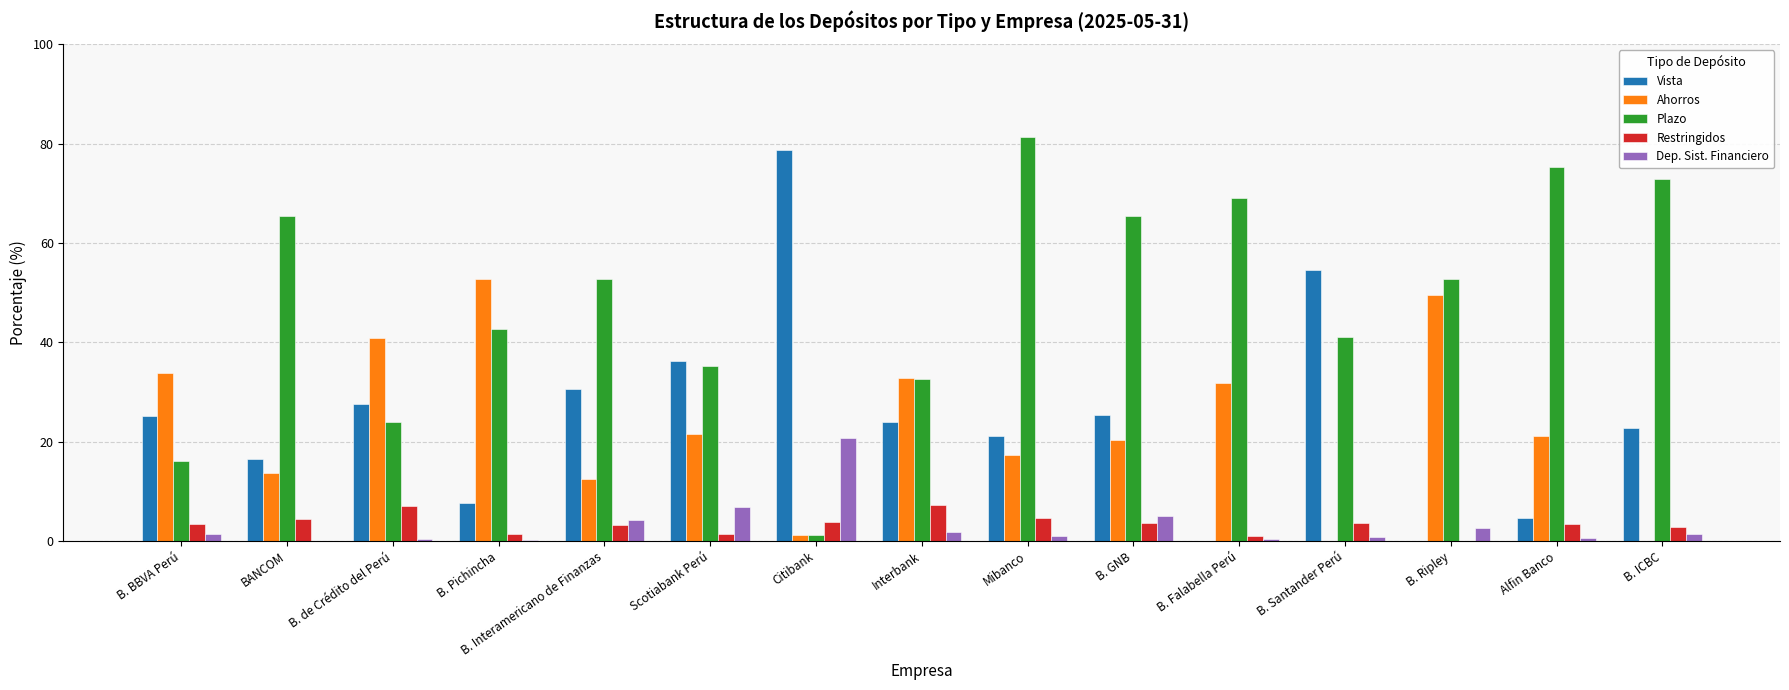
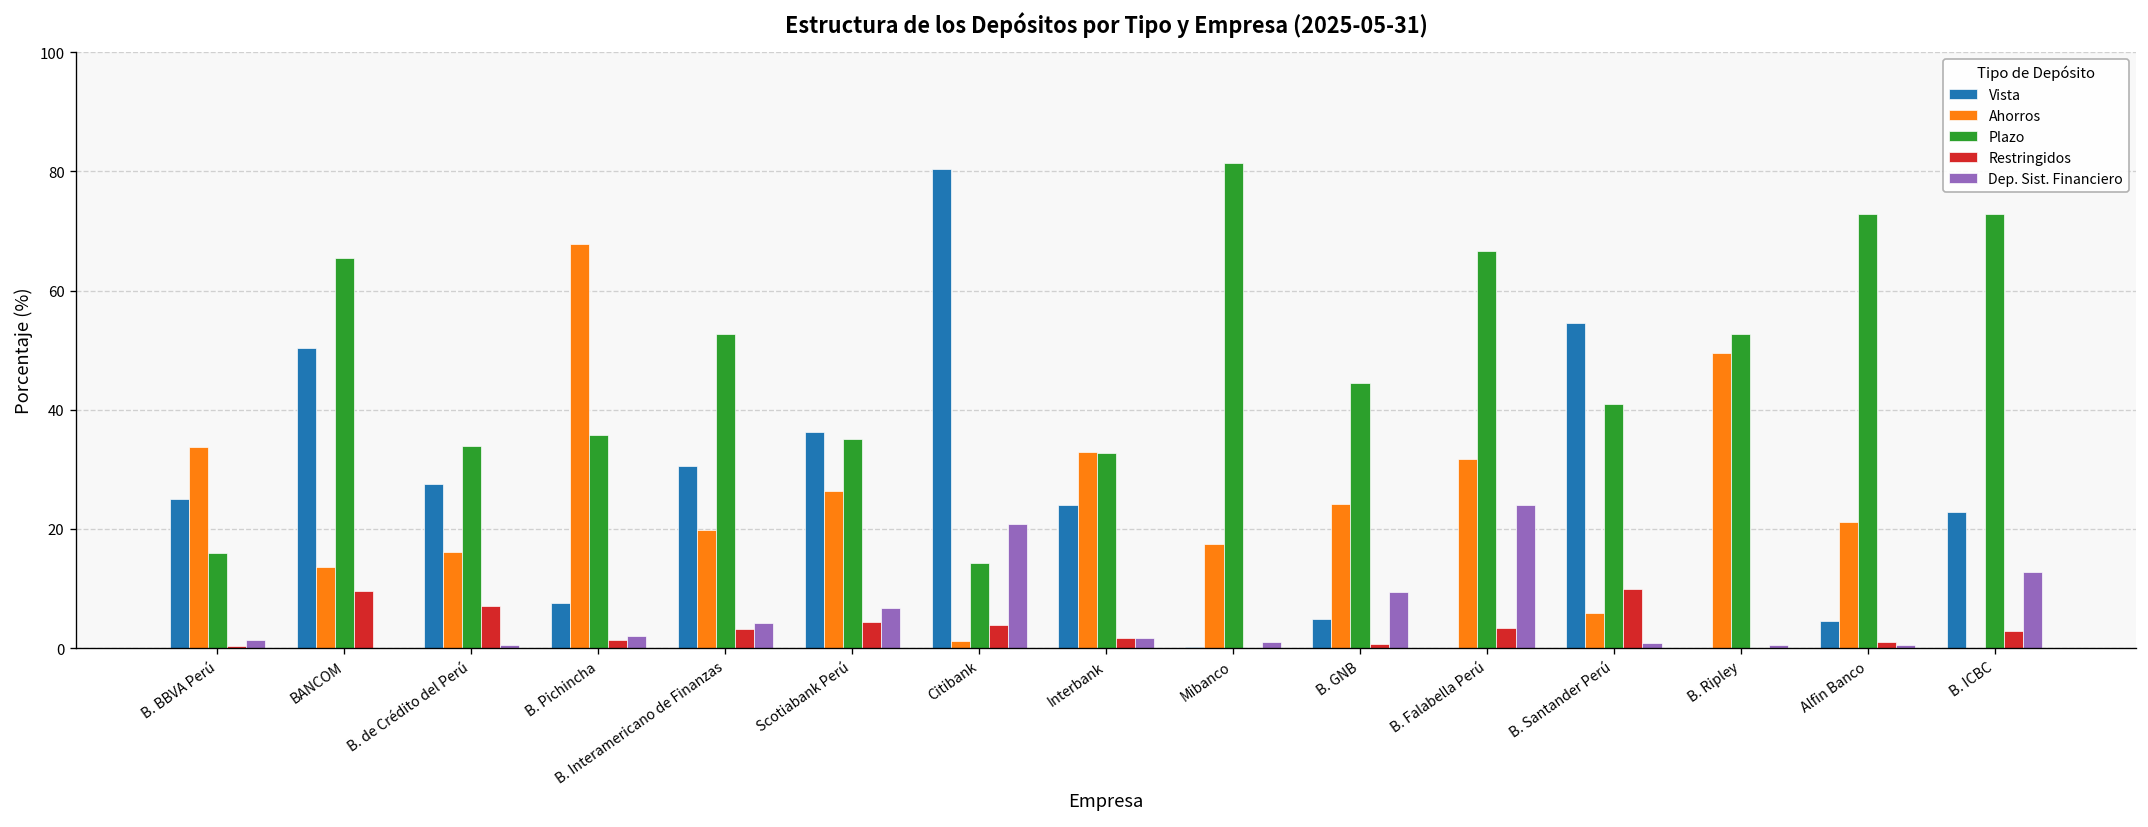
  {
    "Vista": {
      "B. BBVA Perú": 25,
-     "BANCOM": 17,
+     "BANCOM": 50,
      "B. de Crédito del Perú": 28,
      "B. Pichincha": 8,
      "B. Interamericano de Finanzas": 31,
      "Scotiabank Perú": 36,
-     "Citibank": 79,
+     "Citibank": 80,
      "Interbank": 24,
-     "Mibanco": 21,
-     "B. GNB": 25,
+     "Mibanco": 0,
+     "B. GNB": 5,
      "B. Falabella Perú": 0,
      "B. Santander Perú": 54,
      "B. Ripley": 0,
      "Alfin Banco": 5,
      "B. ICBC": 23
    },
    "Ahorros": {
      "B. BBVA Perú": 34,
      "BANCOM": 14,
-     "B. de Crédito del Perú": 41,
-     "B. Pichincha": 53,
-     "B. Interamericano de Finanzas": 13,
-     "Scotiabank Perú": 21,
+     "B. de Crédito del Perú": 16,
+     "B. Pichincha": 68,
+     "B. Interamericano de Finanzas": 20,
+     "Scotiabank Perú": 26,
      "Citibank": 1,
      "Interbank": 33,
      "Mibanco": 17,
-     "B. GNB": 20,
+     "B. GNB": 24,
      "B. Falabella Perú": 32,
-     "B. Santander Perú": 0,
+     "B. Santander Perú": 6,
      "B. Ripley": 49,
      "Alfin Banco": 21,
      "B. ICBC": 0
    },
    "Plazo": {
      "B. BBVA Perú": 16,
      "BANCOM": 65,
-     "B. de Crédito del Perú": 24,
-     "B. Pichincha": 43,
+     "B. de Crédito del Perú": 34,
+     "B. Pichincha": 36,
      "B. Interamericano de Finanzas": 53,
      "Scotiabank Perú": 35,
-     "Citibank": 1,
+     "Citibank": 14,
      "Interbank": 33,
      "Mibanco": 81,
-     "B. GNB": 65,
-     "B. Falabella Perú": 69,
+     "B. GNB": 45,
+     "B. Falabella Perú": 67,
      "B. Santander Perú": 41,
      "B. Ripley": 53,
-     "Alfin Banco": 75,
+     "Alfin Banco": 73,
      "B. ICBC": 73
    },
    "Restringidos": {
-     "B. BBVA Perú": 3,
-     "BANCOM": 4,
+     "B. BBVA Perú": 0,
+     "BANCOM": 9,
      "B. de Crédito del Perú": 7,
      "B. Pichincha": 1,
      "B. Interamericano de Finanzas": 3,
-     "Scotiabank Perú": 1,
+     "Scotiabank Perú": 4,
      "Citibank": 4,
-     "Interbank": 7,
-     "Mibanco": 5,
-     "B. GNB": 4,
-     "B. Falabella Perú": 1,
-     "B. Santander Perú": 4,
-     "Alfin Banco": 3,
+     "Interbank": 2,
+     "Mibanco": 0,
+     "B. GNB": 1,
+     "B. Falabella Perú": 3,
+     "B. Santander Perú": 10,
+     "Alfin Banco": 1,
      "B. ICBC": 3
    },
    "Dep. Sist. Financiero": {
      "B. BBVA Perú": 1,
-     "B. Pichincha": 0,
+     "B. Pichincha": 2,
      "B. Interamericano de Finanzas": 4,
      "Scotiabank Perú": 7,
      "Citibank": 21,
      "Interbank": 2,
      "Mibanco": 1,
-     "B. GNB": 5,
-     "B. Falabella Perú": 0,
+     "B. GNB": 9,
+     "B. Falabella Perú": 24,
      "B. Santander Perú": 1,
-     "B. Ripley": 3,
+     "B. Ripley": 1,
      "Alfin Banco": 1,
-     "B. ICBC": 1
+     "B. ICBC": 13
    }
  }
